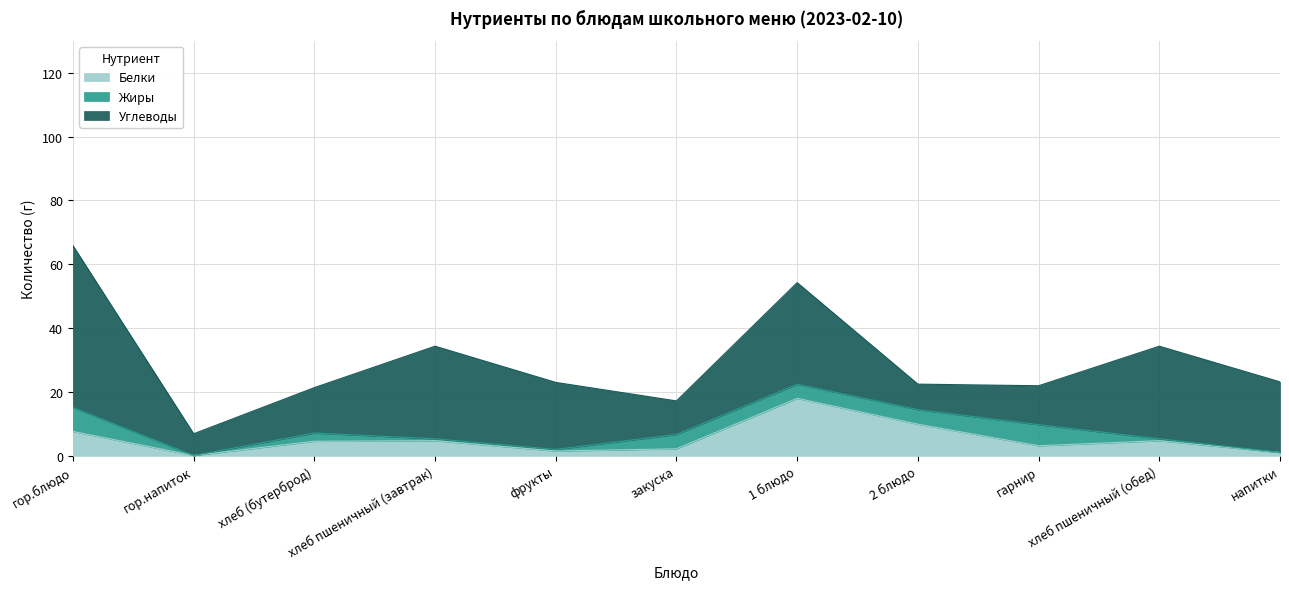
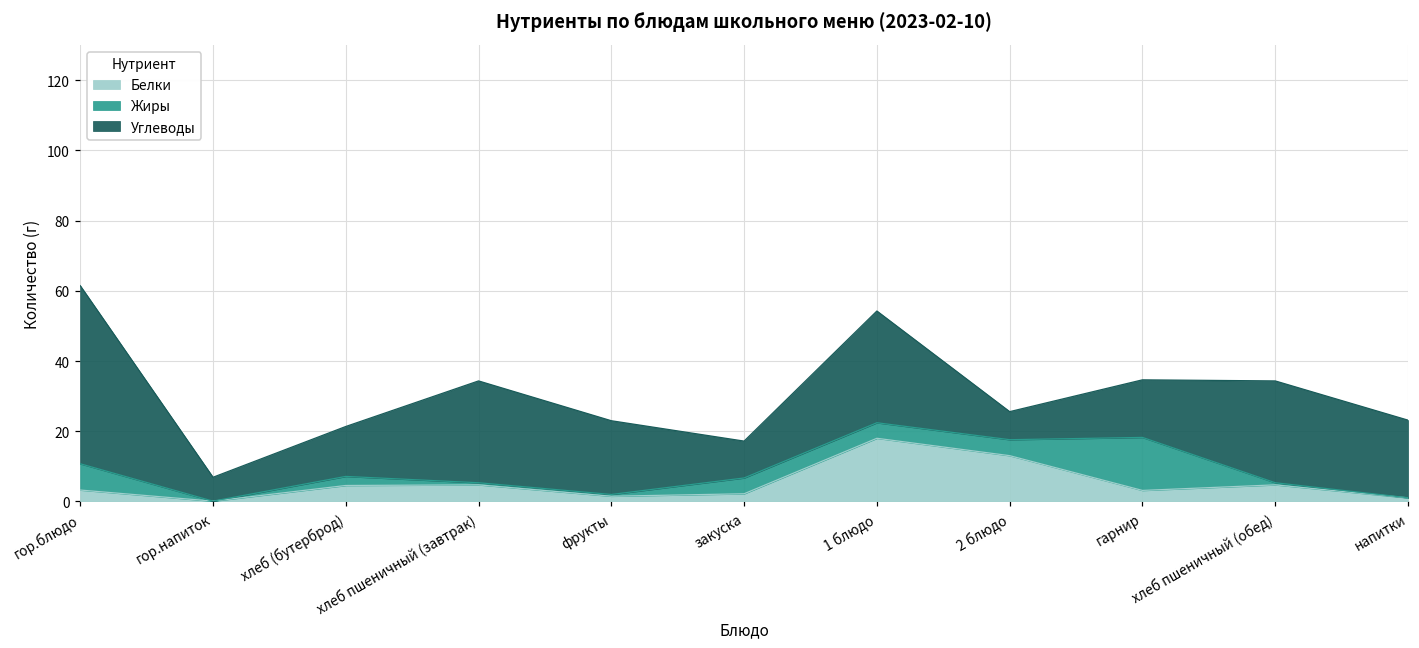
  {
    "Белки": {
-     "гор.блюдо": 8,
+     "гор.блюдо": 3,
      "хлеб (бутерброд)": 5,
      "закуска": 2,
      "1 блюдо": 18,
-     "2 блюдо": 10,
+     "2 блюдо": 13,
      "гарнир": 3
    },
    "Жиры": {
      "гор.блюдо": 7,
      "хлеб (бутерброд)": 3,
      "закуска": 5,
      "1 блюдо": 4,
      "2 блюдо": 5,
-     "гарнир": 7
+     "гарнир": 15
    },
    "Углеводы": {
      "гор.блюдо": 51,
      "гор.напиток": 7,
      "хлеб (бутерброд)": 14,
      "хлеб пшеничный (завтрак)": 29,
      "фрукты": 21,
      "закуска": 11,
      "1 блюдо": 32,
      "2 блюдо": 8,
-     "гарнир": 12,
+     "гарнир": 16,
      "хлеб пшеничный (обед)": 29,
      "напитки": 22
    }
  }
